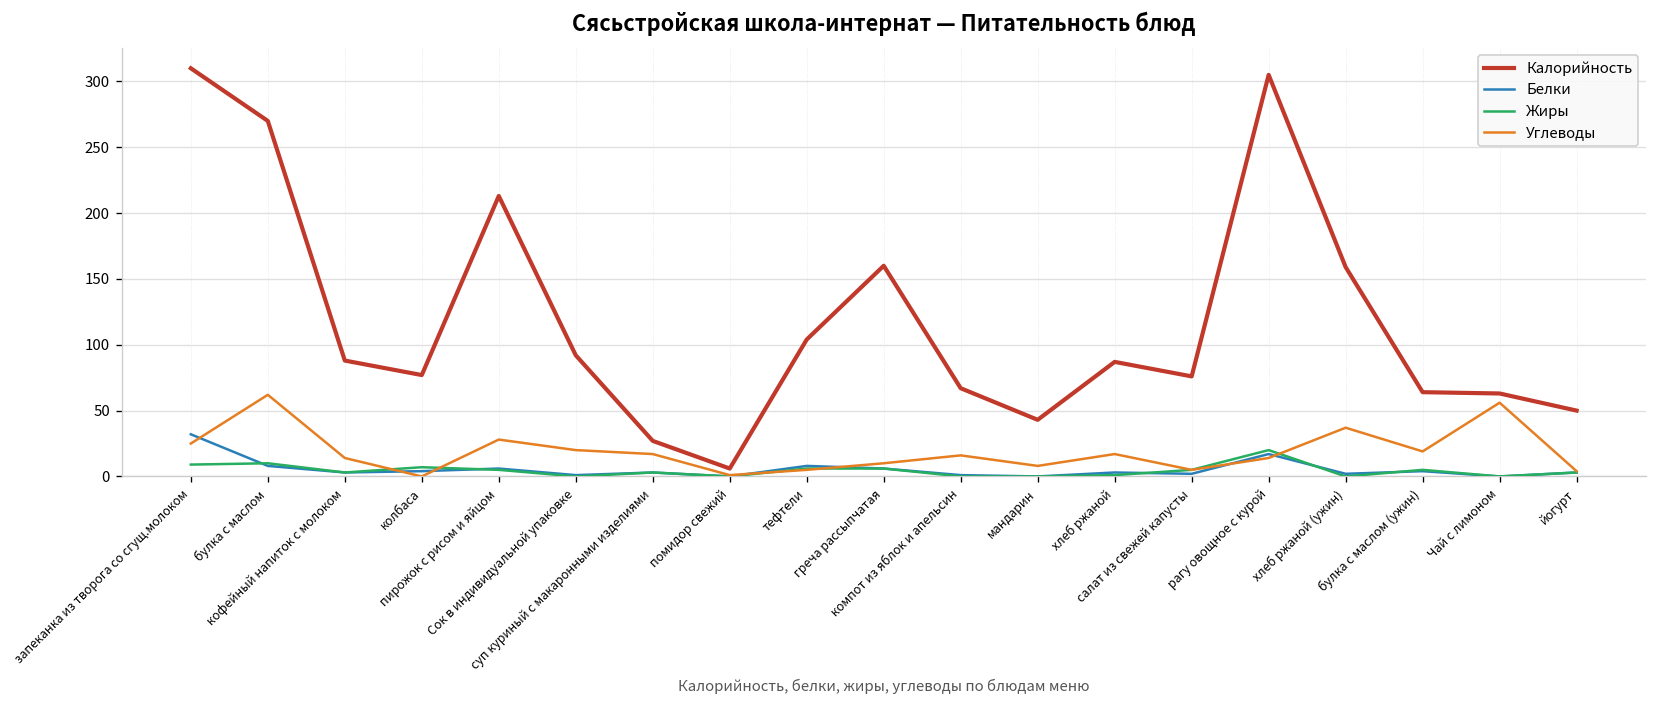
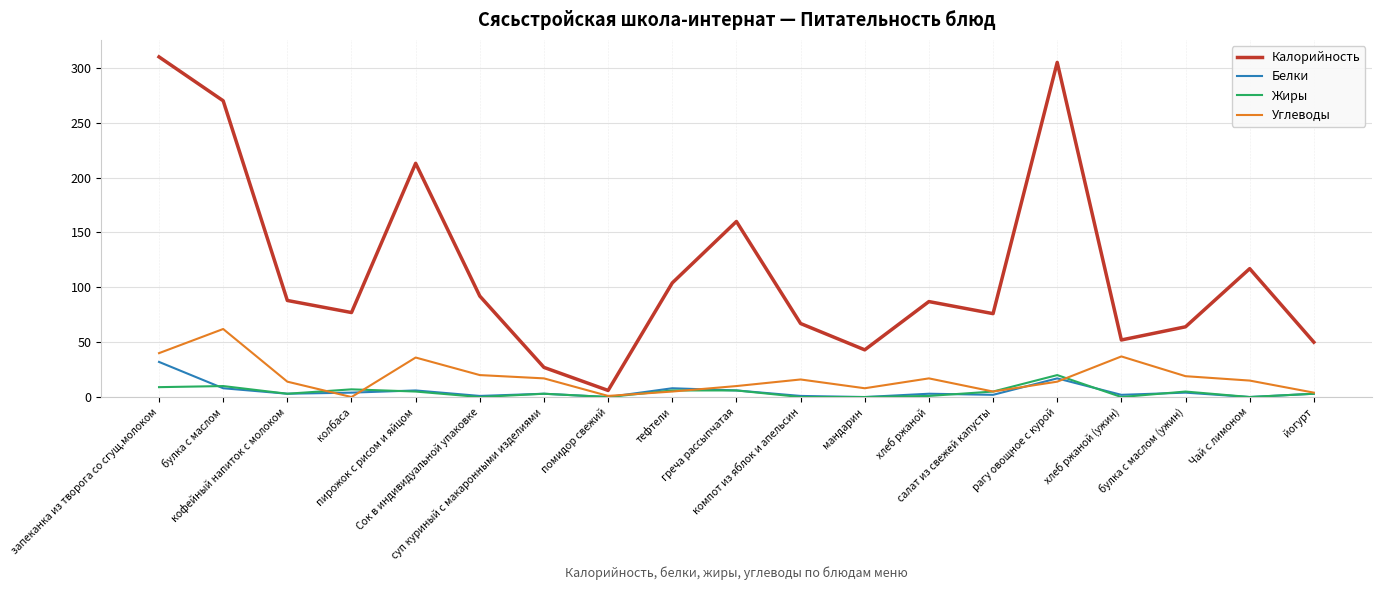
  {
    "Калорийность": {
      "запеканка из творога со сгущ.молоком": 310,
      "булка с маслом": 270,
      "кофейный напиток с молоком": 88,
      "колбаса": 77,
      "пирожок с рисом и яйцом": 213,
      "Сок в индивидуальной упаковке": 92,
      "суп куриный с макаронными изделиями": 27,
      "помидор свежий": 6,
      "тефтели": 104,
      "греча рассыпчатая": 160,
      "компот из яблок и апельсин": 67,
      "мандарин": 43,
      "хлеб ржаной": 87,
      "салат из свежей капусты": 76,
      "рагу овощное с курой": 305,
-     "хлеб ржаной (ужин)": 159,
+     "хлеб ржаной (ужин)": 52,
      "булка с маслом (ужин)": 64,
-     "Чай с лимоном": 63,
+     "Чай с лимоном": 117,
      "йогурт": 50
    },
    "Белки": {
      "запеканка из творога со сгущ.молоком": 32,
      "колбаса": 4,
      "салат из свежей капусты": 2,
      "рагу овощное с курой": 17
    },
    "Жиры": {
      "запеканка из творога со сгущ.молоком": 9,
      "колбаса": 7,
      "рагу овощное с курой": 20
    },
    "Углеводы": {
-     "запеканка из творога со сгущ.молоком": 25,
+     "запеканка из творога со сгущ.молоком": 40,
      "булка с маслом": 62,
      "кофейный напиток с молоком": 14,
      "колбаса": 0,
-     "пирожок с рисом и яйцом": 28,
+     "пирожок с рисом и яйцом": 36,
      "Сок в индивидуальной упаковке": 20,
      "суп куриный с макаронными изделиями": 17,
      "греча рассыпчатая": 10,
      "компот из яблок и апельсин": 16,
      "мандарин": 8,
      "хлеб ржаной": 17,
      "рагу овощное с курой": 14,
      "хлеб ржаной (ужин)": 37,
      "булка с маслом (ужин)": 19,
-     "Чай с лимоном": 56
+     "Чай с лимоном": 15
    }
  }
